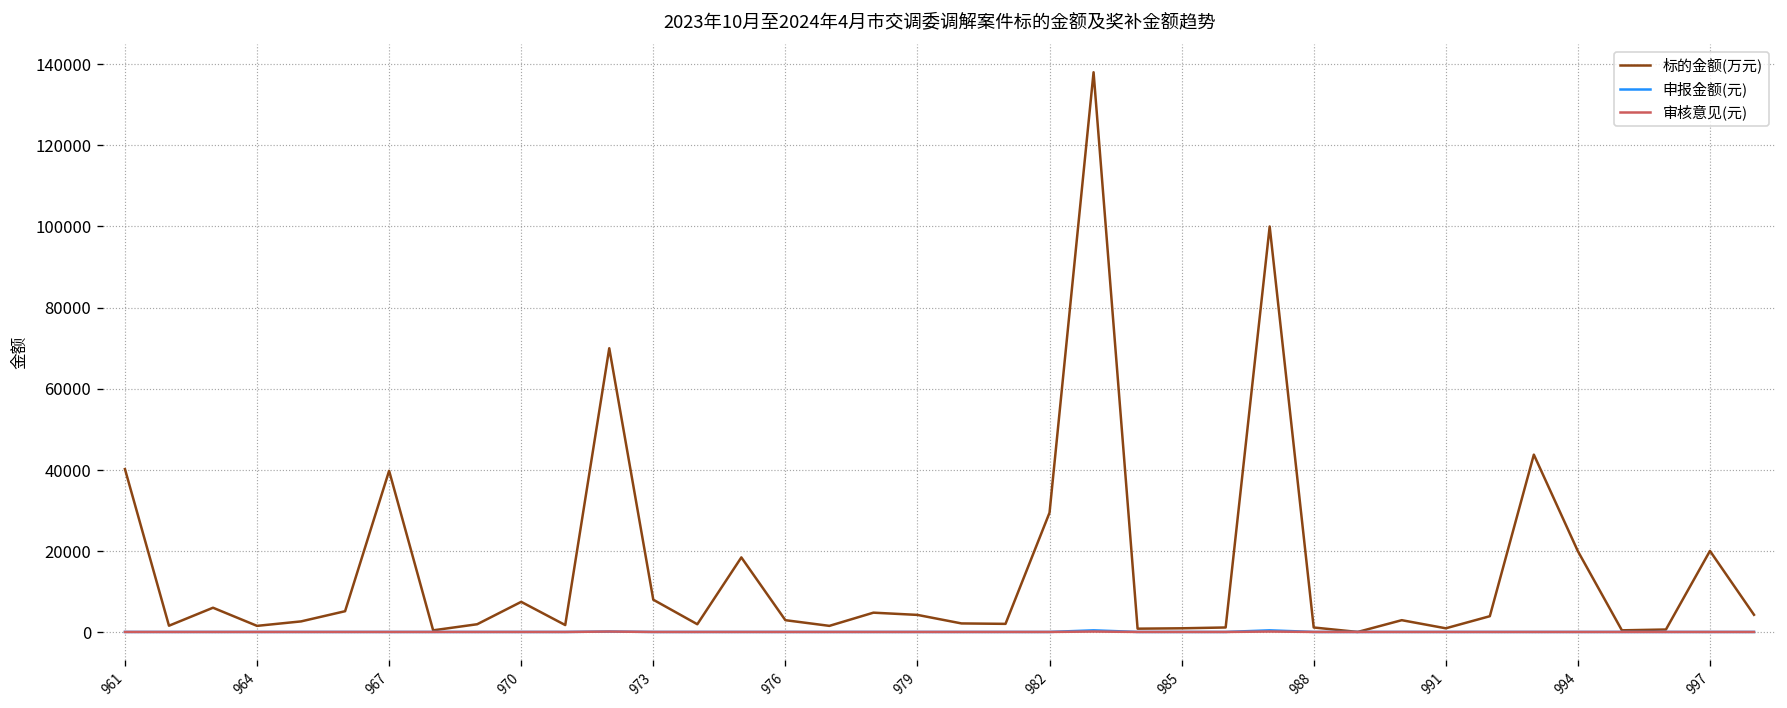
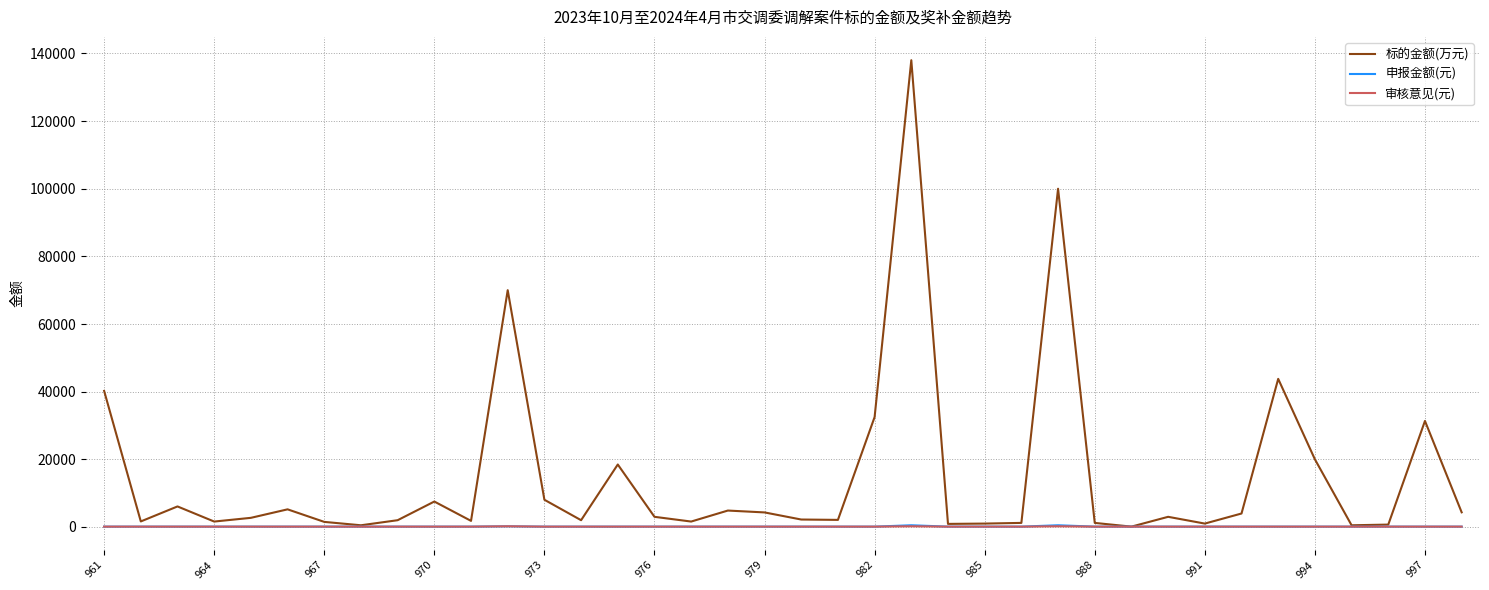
  {
    "标的金额(万元)": {
      "961": 40000,
      "964": 2000,
-     "967": 40000,
+     "967": 2000,
      "970": 8000,
      "973": 8000,
      "976": 3000,
      "979": 4000,
-     "982": 29000,
+     "982": 33000,
      "985": 1000,
      "988": 1000,
      "991": 1000,
      "994": 20000,
-     "997": 20000
+     "997": 31000
    }
  }
